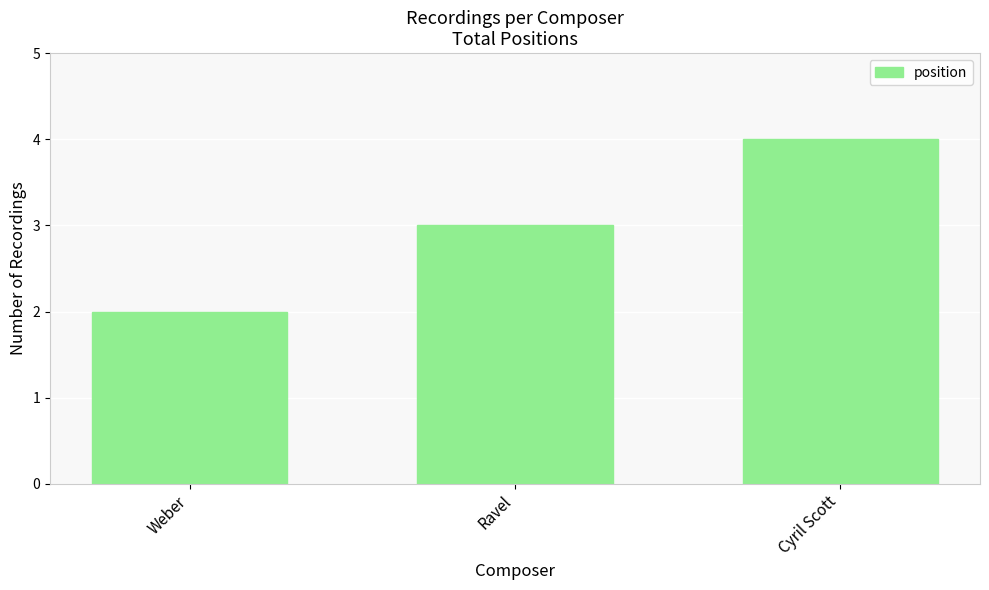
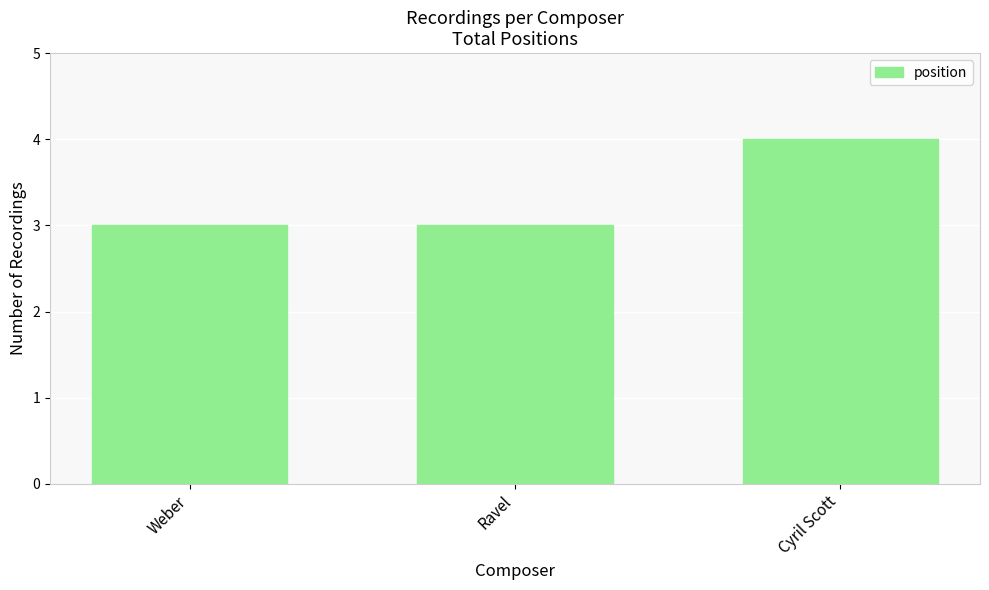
  {
-   "Weber": 2,
+   "Weber": 3,
    "Ravel": 3,
    "Cyril Scott": 4
  }
